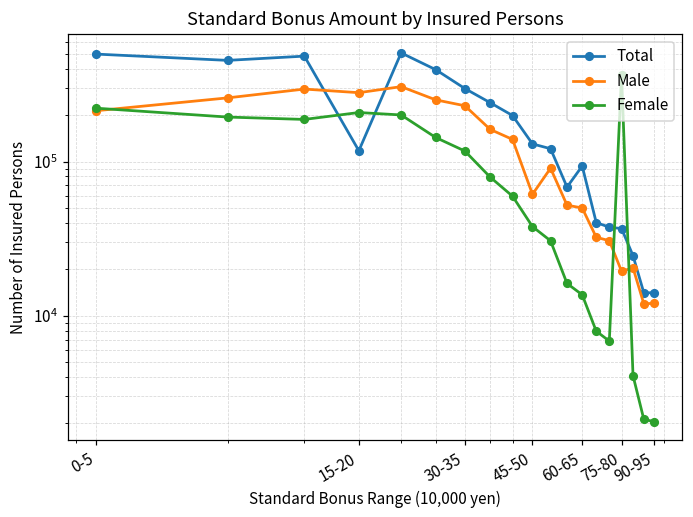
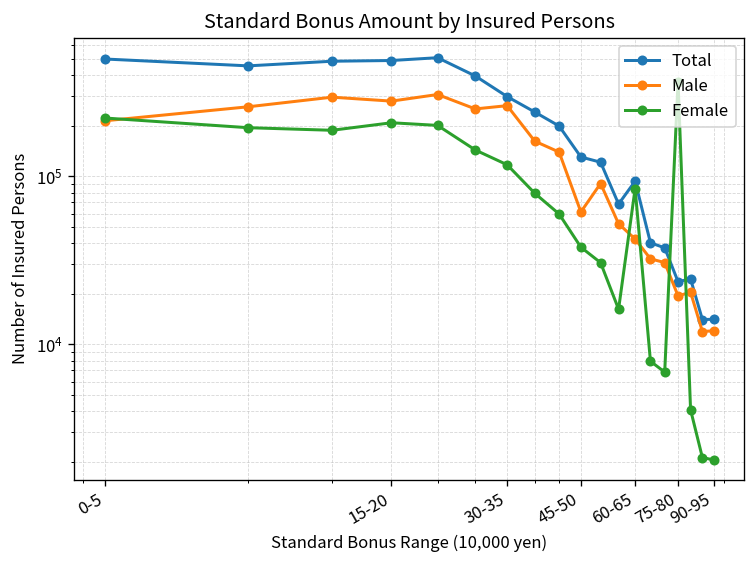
  {
    "Total": {
      "0-5": 500000,
-     "15-20": 120000,
+     "15-20": 490000,
      "30-35": 300000,
      "45-50": 130000,
      "60-65": 90000,
-     "75-80": 37000,
+     "75-80": 24000,
      "90-95": 14000
    },
    "Male": {
      "15-20": 280000,
-     "30-35": 230000,
+     "30-35": 260000,
      "45-50": 60000,
-     "60-65": 50000,
+     "60-65": 42000,
      "75-80": 19000,
      "90-95": 12000
    },
    "Female": {
      "15-20": 210000,
      "30-35": 120000,
      "45-50": 38000,
-     "60-65": 14000,
+     "60-65": 80000,
      "90-95": 2100
    }
  }
